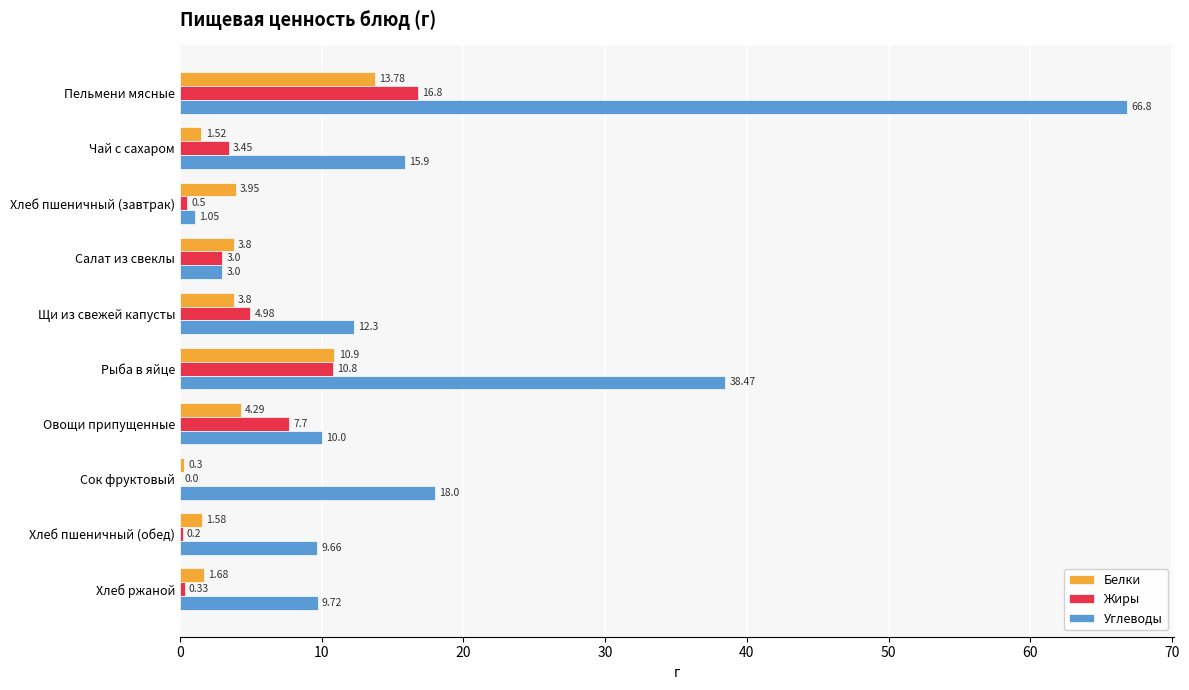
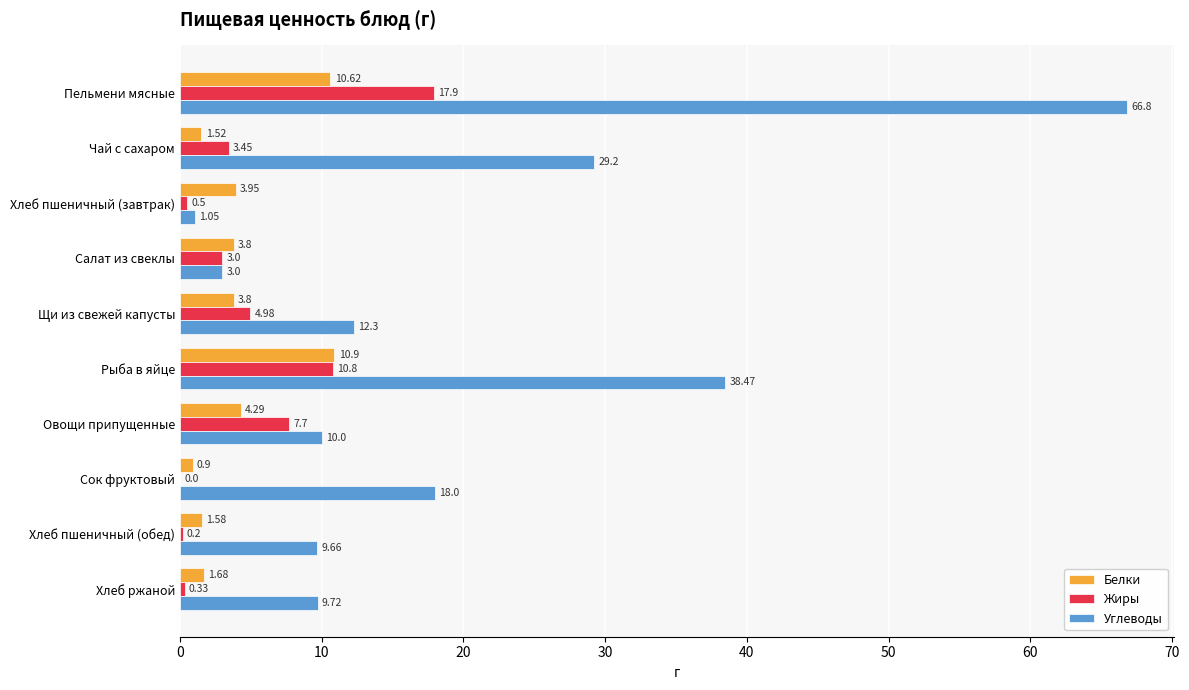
  {
    "Белки": {
-     "Пельмени мясные": 13.78,
+     "Пельмени мясные": 10.62,
      "Чай с сахаром": 1.52,
      "Хлеб пшеничный (завтрак)": 3.95,
      "Салат из свеклы": 3.8,
      "Щи из свежей капусты": 3.8,
      "Рыба в яйце": 10.9,
      "Овощи припущенные": 4.29,
-     "Сок фруктовый": 0.3,
+     "Сок фруктовый": 0.9,
      "Хлеб пшеничный (обед)": 1.58,
      "Хлеб ржаной": 1.68
    },
    "Жиры": {
-     "Пельмени мясные": 16.8,
+     "Пельмени мясные": 17.9,
      "Чай с сахаром": 3.45,
      "Хлеб пшеничный (завтрак)": 0.5,
      "Салат из свеклы": 3.0,
      "Щи из свежей капусты": 4.98,
      "Рыба в яйце": 10.8,
      "Овощи припущенные": 7.7,
      "Сок фруктовый": 0.0,
      "Хлеб пшеничный (обед)": 0.2,
      "Хлеб ржаной": 0.33
    },
    "Углеводы": {
      "Пельмени мясные": 66.8,
-     "Чай с сахаром": 15.9,
+     "Чай с сахаром": 29.2,
      "Хлеб пшеничный (завтрак)": 1.05,
      "Салат из свеклы": 3.0,
      "Щи из свежей капусты": 12.3,
      "Рыба в яйце": 38.47,
      "Овощи припущенные": 10.0,
      "Сок фруктовый": 18.0,
      "Хлеб пшеничный (обед)": 9.66,
      "Хлеб ржаной": 9.72
    }
  }
